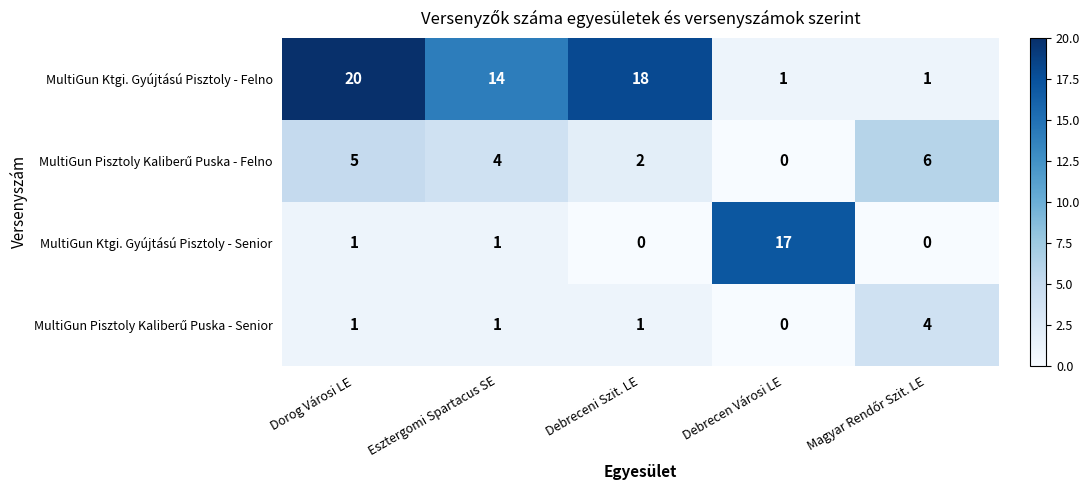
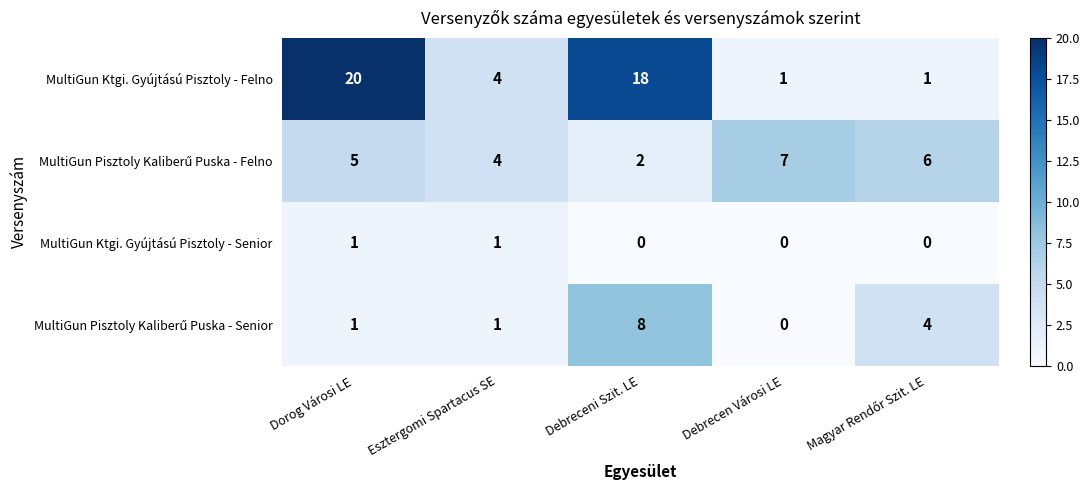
  {
    "MultiGun Ktgi. Gyújtású Pisztoly - Felno": {
      "Dorog Városi LE": 20,
-     "Esztergomi Spartacus SE": 14,
+     "Esztergomi Spartacus SE": 4,
      "Debreceni Szit. LE": 18,
      "Debrecen Városi LE": 1,
      "Magyar Rendőr Szit. LE": 1
    },
    "MultiGun Pisztoly Kaliberű Puska - Felno": {
      "Dorog Városi LE": 5,
      "Esztergomi Spartacus SE": 4,
      "Debreceni Szit. LE": 2,
-     "Debrecen Városi LE": 0,
+     "Debrecen Városi LE": 7,
      "Magyar Rendőr Szit. LE": 6
    },
    "MultiGun Ktgi. Gyújtású Pisztoly - Senior": {
      "Dorog Városi LE": 1,
      "Esztergomi Spartacus SE": 1,
      "Debreceni Szit. LE": 0,
-     "Debrecen Városi LE": 17,
+     "Debrecen Városi LE": 0,
      "Magyar Rendőr Szit. LE": 0
    },
    "MultiGun Pisztoly Kaliberű Puska - Senior": {
      "Dorog Városi LE": 1,
      "Esztergomi Spartacus SE": 1,
-     "Debreceni Szit. LE": 1,
+     "Debreceni Szit. LE": 8,
      "Debrecen Városi LE": 0,
      "Magyar Rendőr Szit. LE": 4
    }
  }
